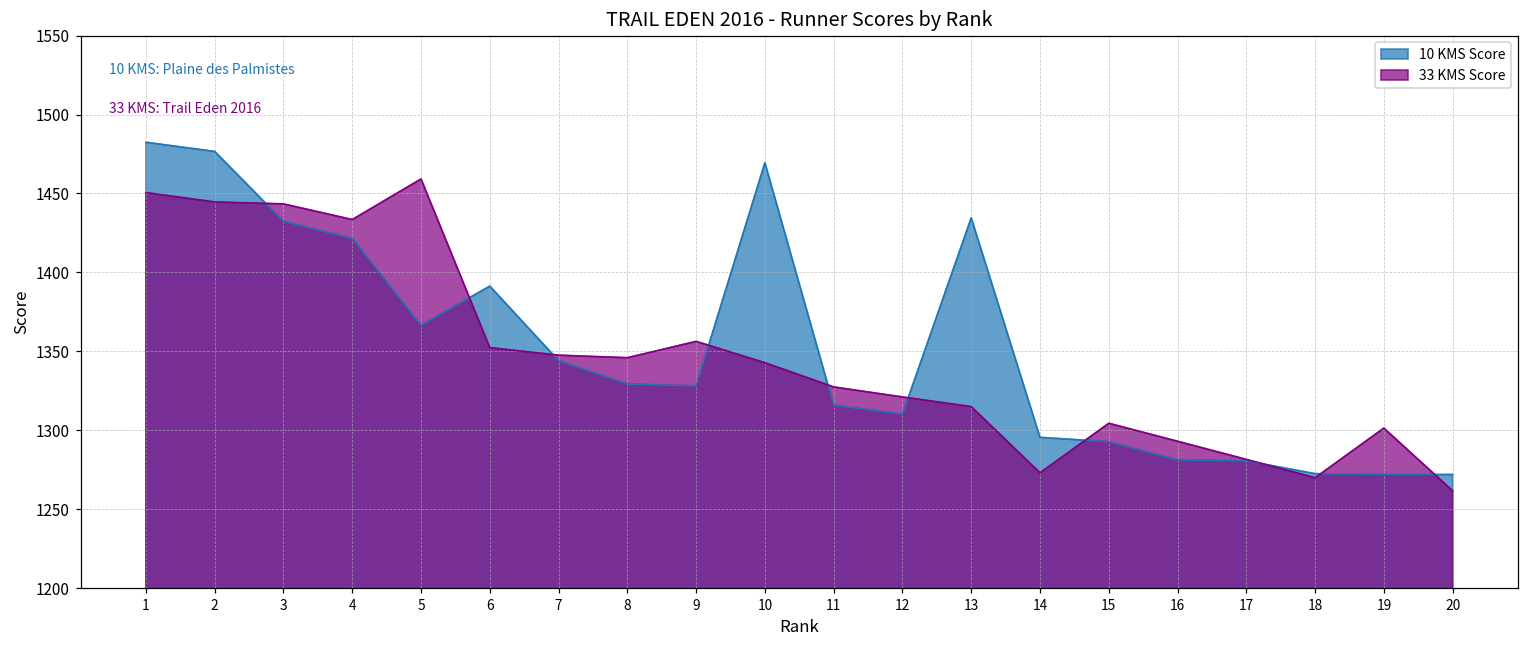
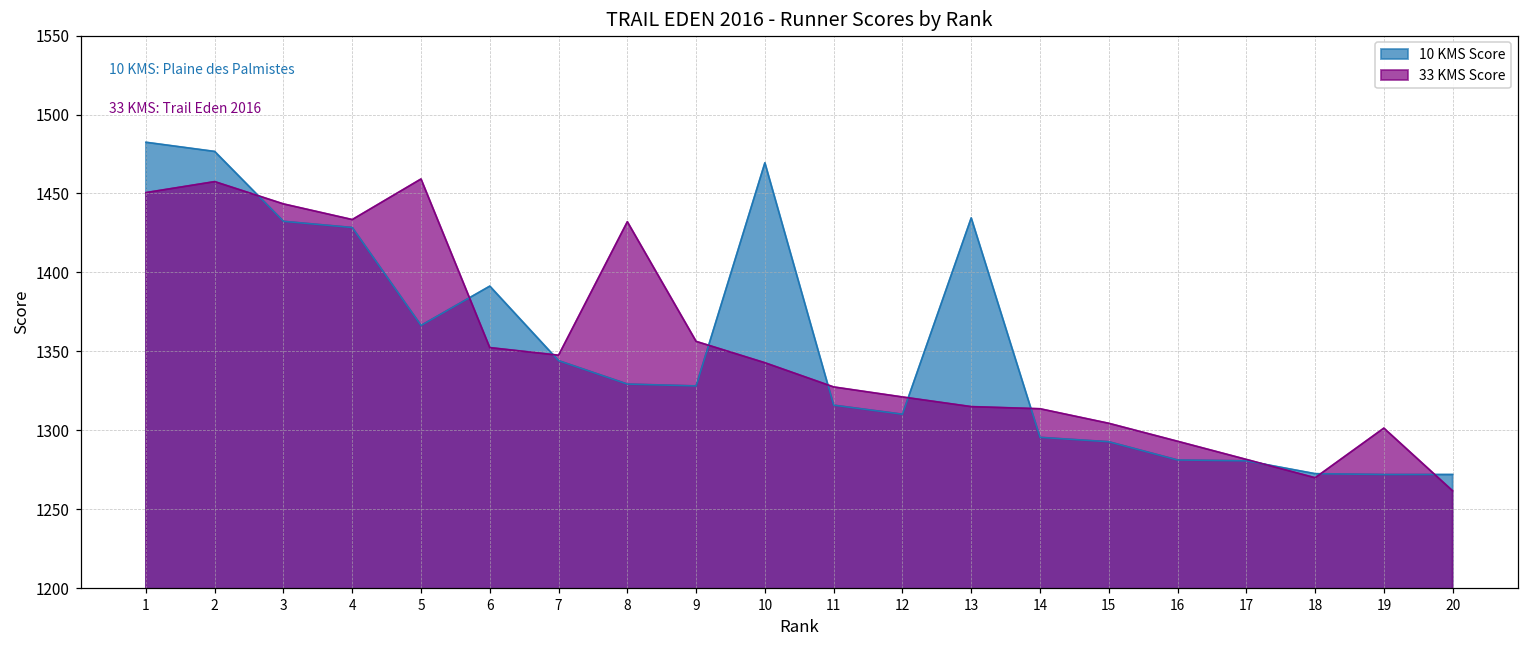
  {
    "10 KMS Score": {
      "2": 1477,
      "3": 1432,
-     "4": 1422,
+     "4": 1428,
      "5": 1366,
      "6": 1391,
      "7": 1344,
      "8": 1329,
      "9": 1328,
      "10": 1469,
      "11": 1316,
      "12": 1310,
      "13": 1435,
      "14": 1296,
      "15": 1293,
      "16": 1281,
      "18": 1273,
      "19": 1272,
      "20": 1272
    },
    "33 KMS Score": {
      "1": 1451,
-     "2": 1445,
+     "2": 1457,
      "3": 1443,
      "4": 1433,
      "5": 1459,
      "6": 1352,
      "7": 1348,
-     "8": 1346,
+     "8": 1432,
      "9": 1356,
      "10": 1343,
      "11": 1327,
      "12": 1321,
      "13": 1315,
-     "14": 1273,
+     "14": 1314,
      "15": 1304,
      "16": 1293,
      "18": 1270,
      "19": 1301,
      "20": 1262
    }
  }
